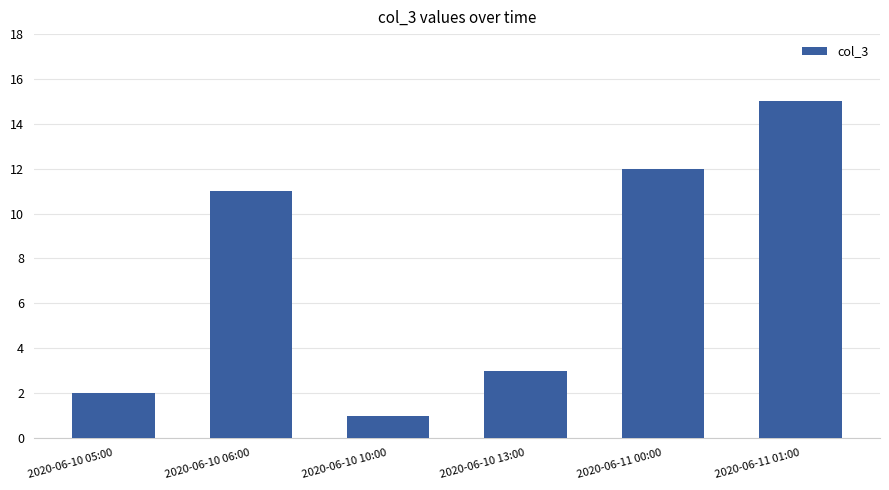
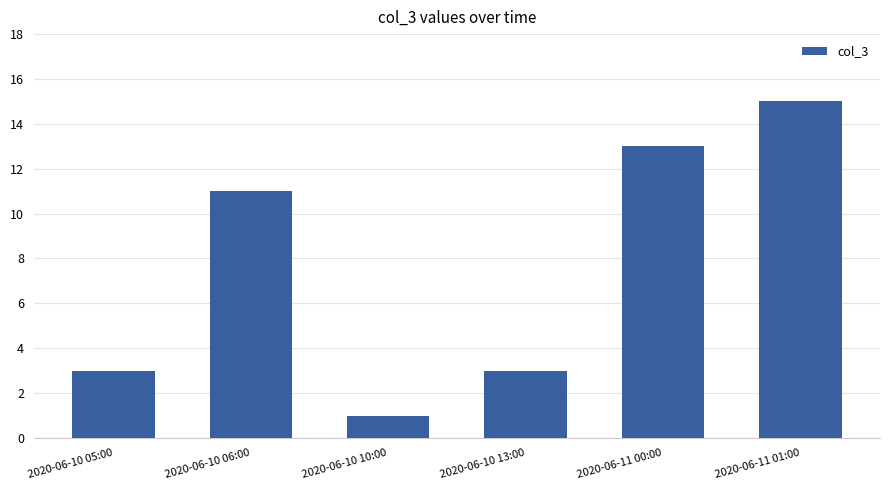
  {
-   "2020-06-10 05:00": 2,
+   "2020-06-10 05:00": 3,
    "2020-06-10 06:00": 11,
    "2020-06-10 10:00": 1,
    "2020-06-10 13:00": 3,
-   "2020-06-11 00:00": 12,
+   "2020-06-11 00:00": 13,
    "2020-06-11 01:00": 15
  }
